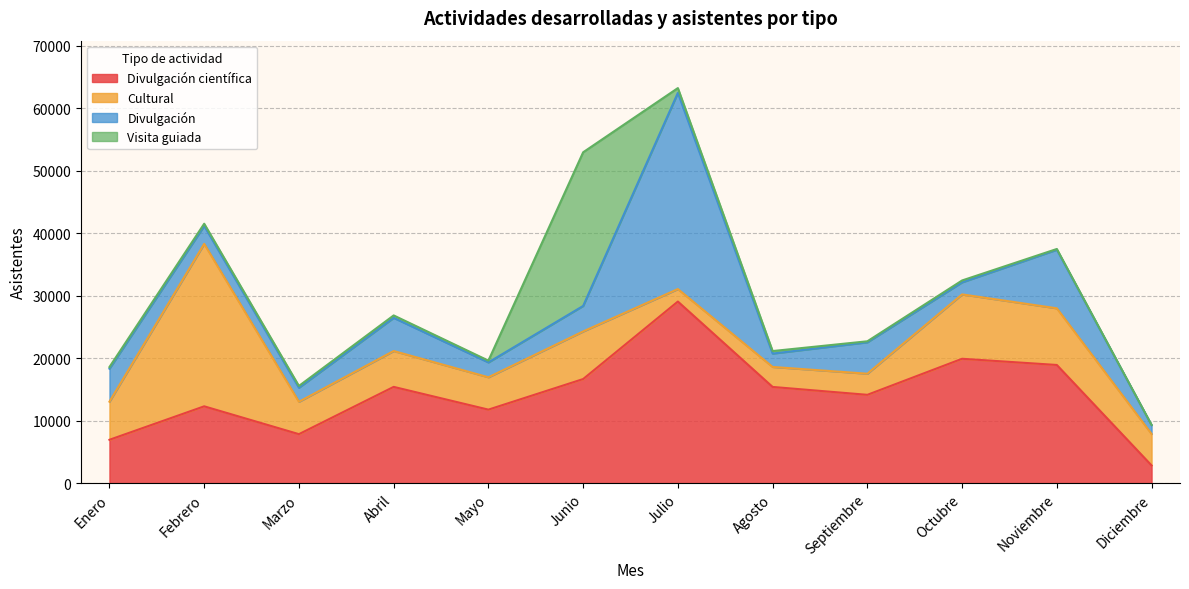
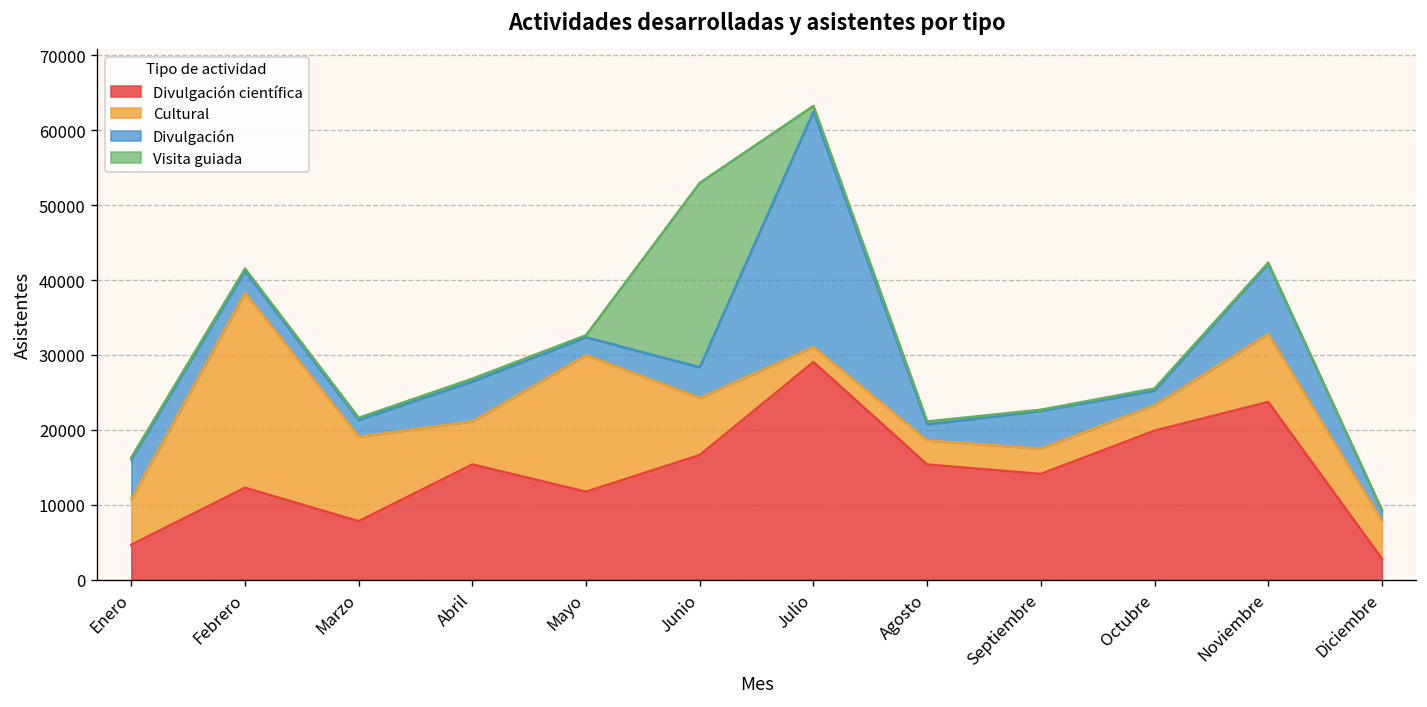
  {
    "Divulgación científica": {
-     "Enero": 7000,
+     "Enero": 5000,
      "Febrero": 12000,
      "Marzo": 8000,
      "Abril": 15000,
      "Mayo": 12000,
      "Junio": 17000,
      "Julio": 29000,
      "Agosto": 15000,
      "Septiembre": 14000,
      "Octubre": 20000,
-     "Noviembre": 19000,
+     "Noviembre": 24000,
      "Diciembre": 3000
    },
    "Cultural": {
      "Enero": 6000,
      "Febrero": 26000,
-     "Marzo": 5000,
+     "Marzo": 11000,
      "Abril": 6000,
-     "Mayo": 5000,
+     "Mayo": 18000,
      "Junio": 8000,
      "Julio": 2000,
      "Agosto": 3000,
      "Septiembre": 3000,
-     "Octubre": 10000,
+     "Octubre": 3000,
      "Noviembre": 9000,
      "Diciembre": 5000
    },
    "Divulgación": {
      "Junio": 4000,
      "Julio": 31000,
      "Agosto": 2000
    },
    "Visita guiada": {
      "Junio": 25000,
      "Julio": 1000,
      "Agosto": 0
    }
  }
